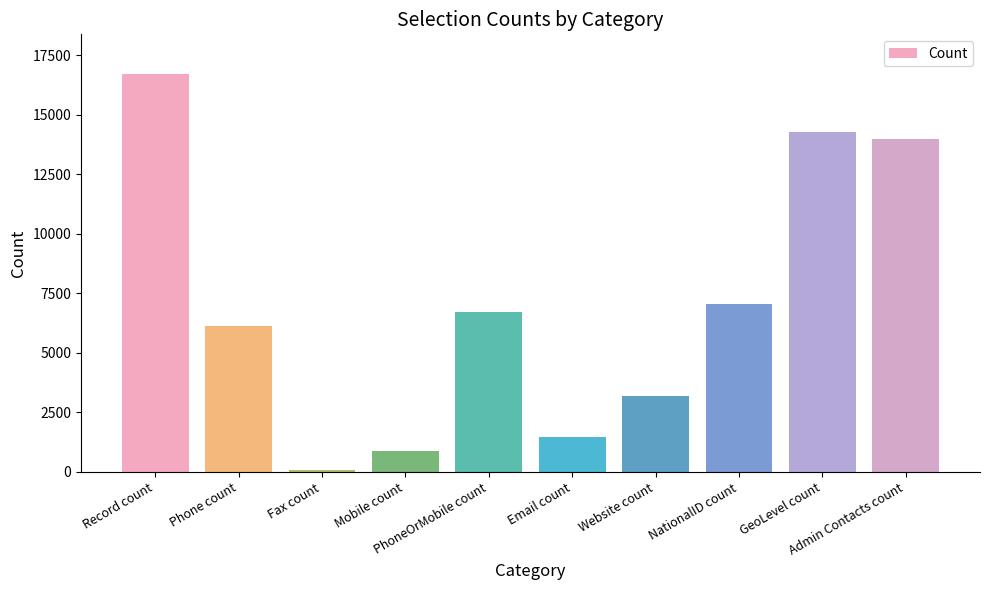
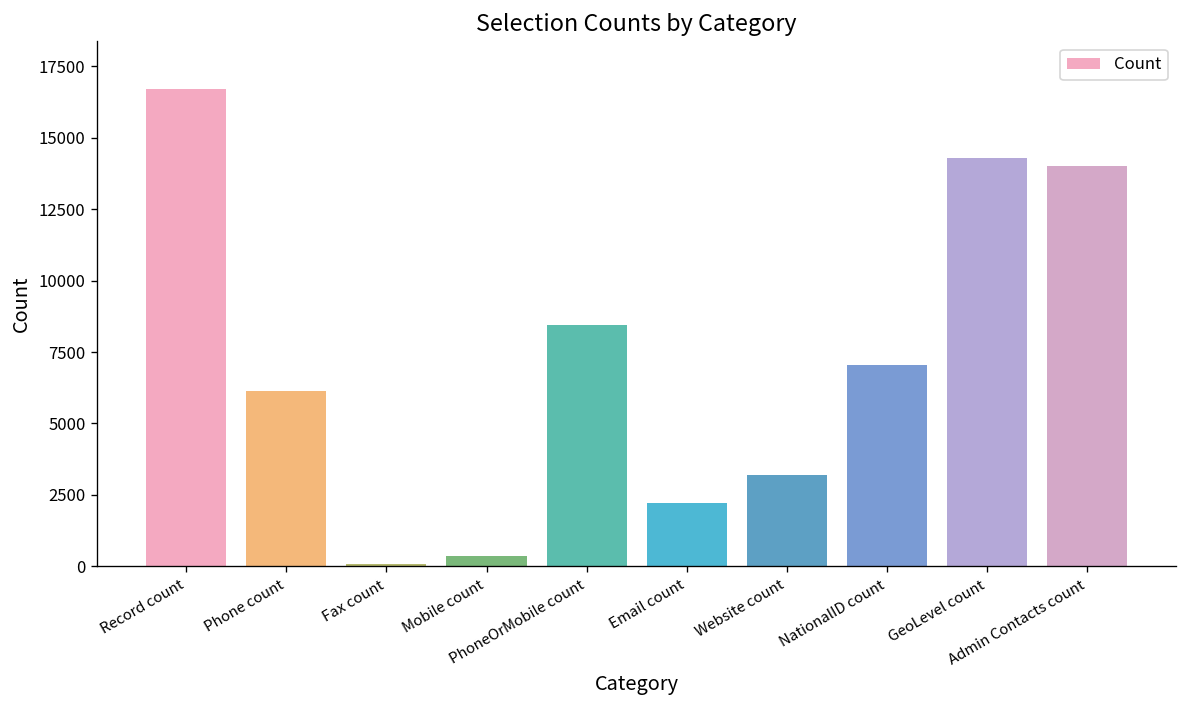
  {
    "Record count": 16700,
    "Phone count": 6100,
-   "Mobile count": 900,
-   "PhoneOrMobile count": 6700,
-   "Email count": 1500,
+   "Mobile count": 300,
+   "PhoneOrMobile count": 8500,
+   "Email count": 2200,
    "Website count": 3200,
    "NationalID count": 7100,
    "GeoLevel count": 14300,
    "Admin Contacts count": 14000
  }
